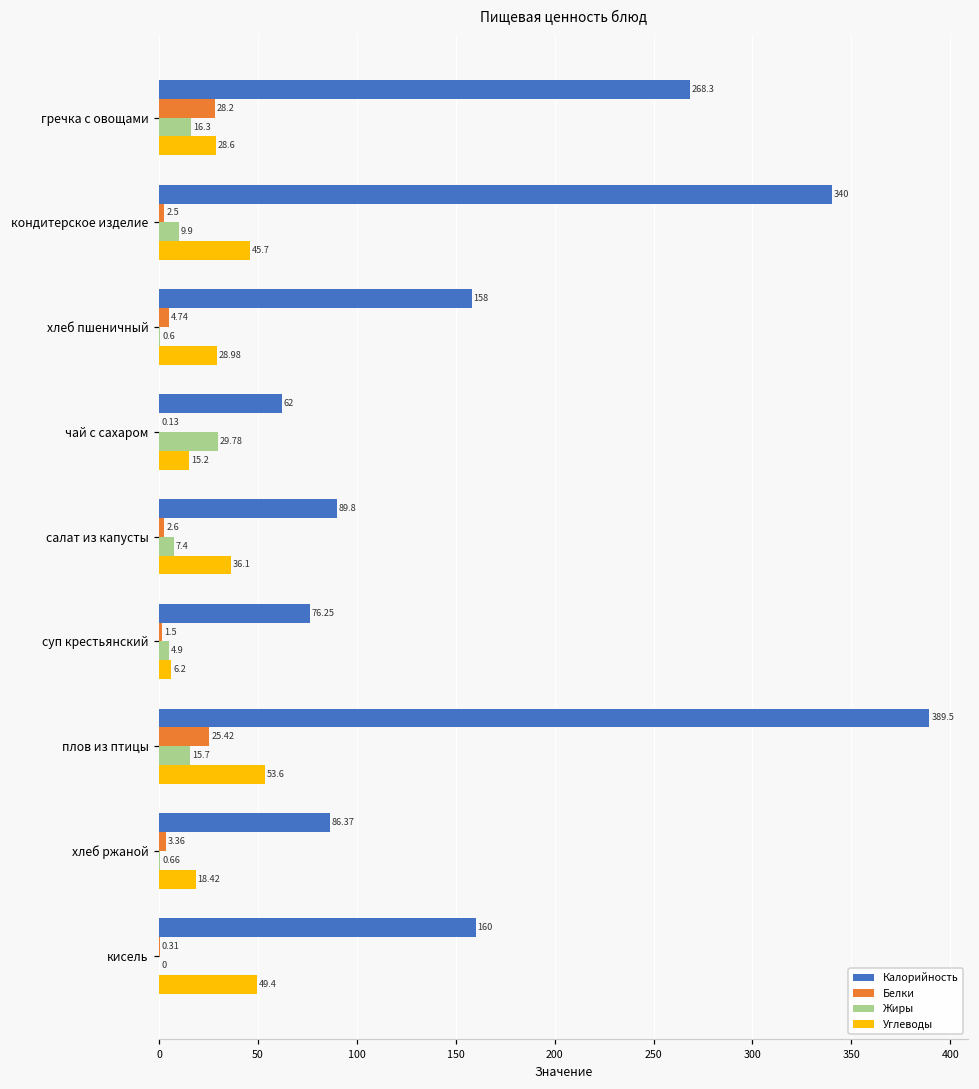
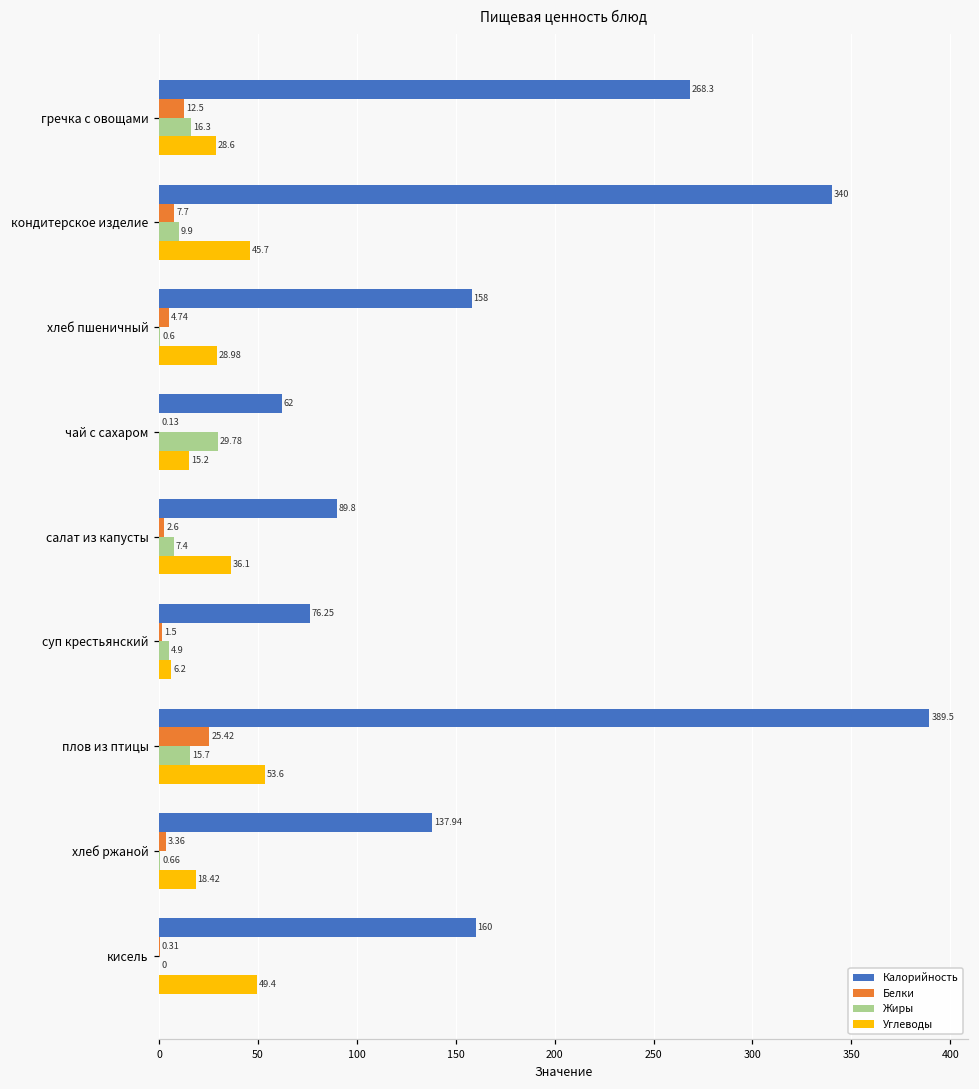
  {
    "Калорийность": {
      "гречка с овощами": 268.3,
      "кондитерское изделие": 340,
      "хлеб пшеничный": 158,
      "чай с сахаром": 62,
      "салат из капусты": 89.8,
      "суп крестьянский": 76.25,
      "плов из птицы": 389.5,
-     "хлеб ржаной": 86.37,
+     "хлеб ржаной": 137.94,
      "кисель": 160
    },
    "Белки": {
-     "гречка с овощами": 28.2,
-     "кондитерское изделие": 2.5,
+     "гречка с овощами": 12.5,
+     "кондитерское изделие": 7.7,
      "хлеб пшеничный": 4.74,
      "чай с сахаром": 0.13,
      "салат из капусты": 2.6,
      "суп крестьянский": 1.5,
      "плов из птицы": 25.42,
      "хлеб ржаной": 3.36,
      "кисель": 0.31
    },
    "Жиры": {
      "гречка с овощами": 16.3,
      "кондитерское изделие": 9.9,
      "хлеб пшеничный": 0.6,
      "чай с сахаром": 29.78,
      "салат из капусты": 7.4,
      "суп крестьянский": 4.9,
      "плов из птицы": 15.7,
      "хлеб ржаной": 0.66,
      "кисель": 0
    },
    "Углеводы": {
      "гречка с овощами": 28.6,
      "кондитерское изделие": 45.7,
      "хлеб пшеничный": 28.98,
      "чай с сахаром": 15.2,
      "салат из капусты": 36.1,
      "суп крестьянский": 6.2,
      "плов из птицы": 53.6,
      "хлеб ржаной": 18.42,
      "кисель": 49.4
    }
  }
